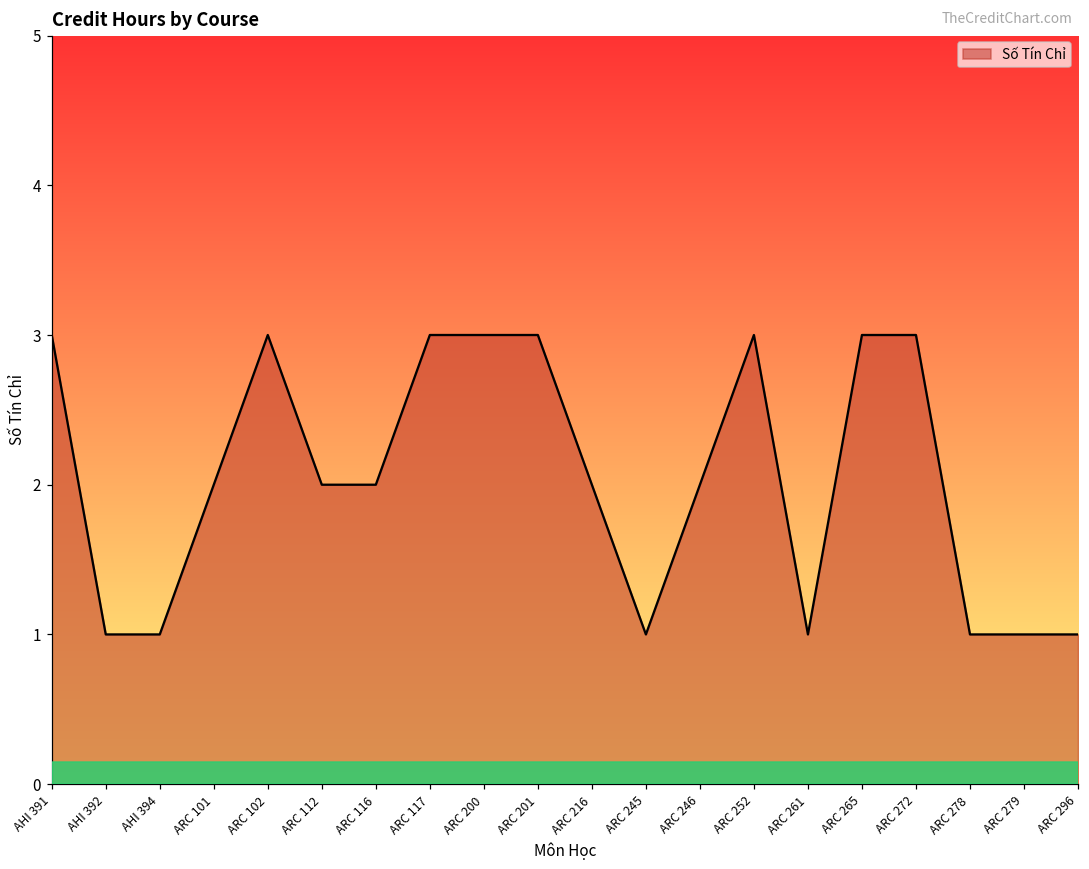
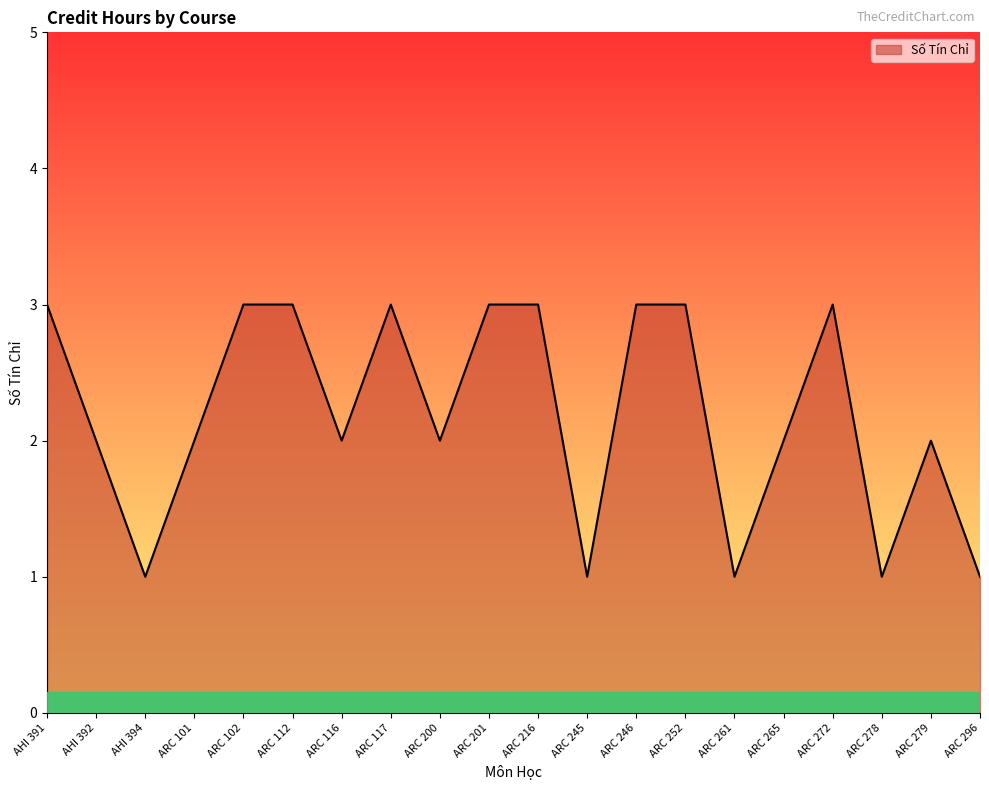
  {
    "AHI 391": 3,
-   "AHI 392": 1,
+   "AHI 392": 2,
    "AHI 394": 1,
    "ARC 101": 2,
    "ARC 102": 3,
-   "ARC 112": 2,
+   "ARC 112": 3,
    "ARC 116": 2,
    "ARC 117": 3,
-   "ARC 200": 3,
+   "ARC 200": 2,
    "ARC 201": 3,
-   "ARC 216": 2,
+   "ARC 216": 3,
    "ARC 245": 1,
-   "ARC 246": 2,
+   "ARC 246": 3,
    "ARC 252": 3,
    "ARC 261": 1,
-   "ARC 265": 3,
+   "ARC 265": 2,
    "ARC 272": 3,
    "ARC 278": 1,
-   "ARC 279": 1,
+   "ARC 279": 2,
    "ARC 296": 1
  }
